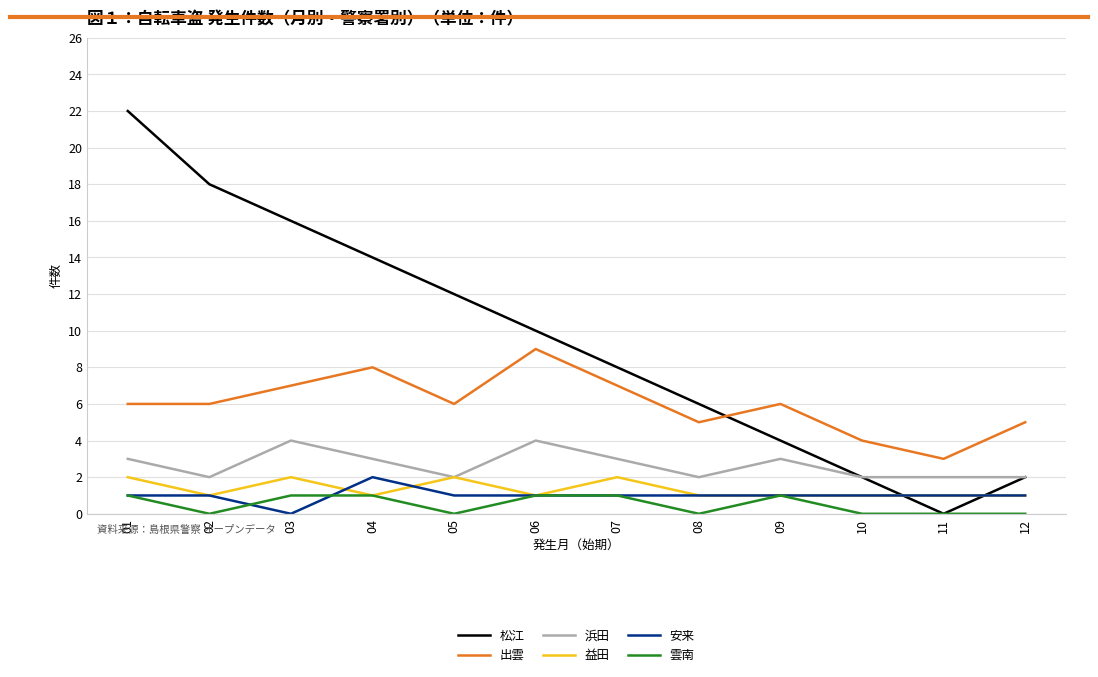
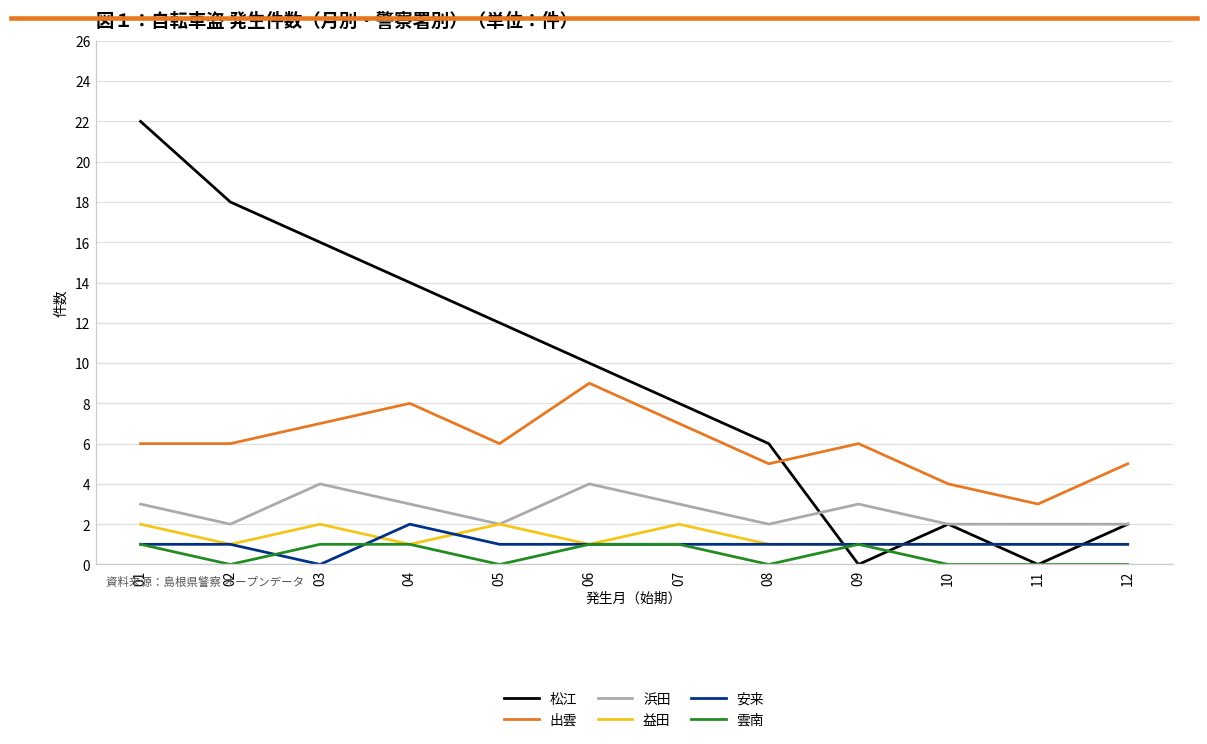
  {
    "松江": {
      "01": 22,
      "02": 18,
      "03": 16,
      "04": 14,
      "05": 12,
      "06": 10,
      "07": 8,
      "08": 6,
-     "09": 4
+     "09": 0
    },
    "出雲": {
      "01": 6,
      "02": 6,
      "03": 7,
      "04": 8,
      "05": 6,
      "06": 9,
      "07": 7,
      "08": 5,
      "09": 6,
      "10": 4,
      "11": 3,
      "12": 5
    },
    "浜田": {
      "01": 3,
      "02": 2,
      "03": 4,
      "04": 3,
      "06": 4,
      "07": 3,
      "08": 2,
      "09": 3,
      "11": 2
    },
    "益田": {
      "01": 2,
      "03": 2,
      "07": 2
    },
    "安来": {
      "03": 0,
      "04": 2,
      "05": 1
    },
    "雲南": {
      "02": 0,
      "03": 1,
      "05": 0,
      "08": 0,
      "10": 0,
      "12": 0
    }
  }
